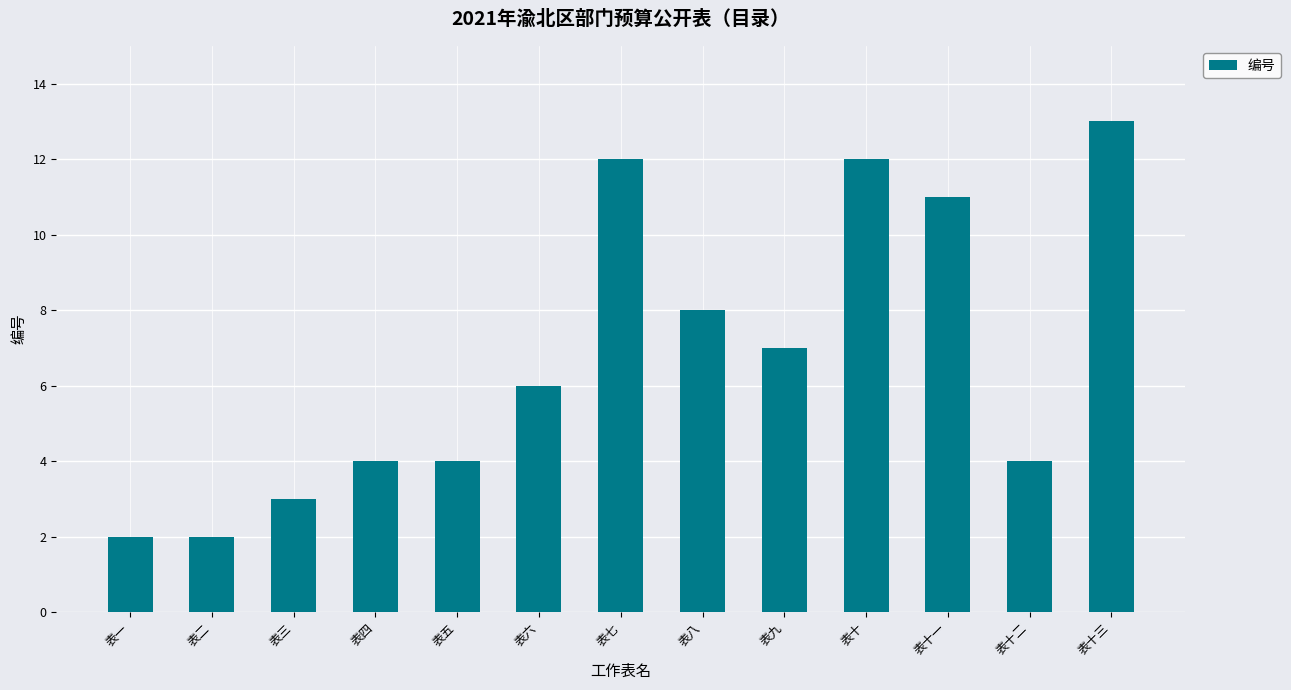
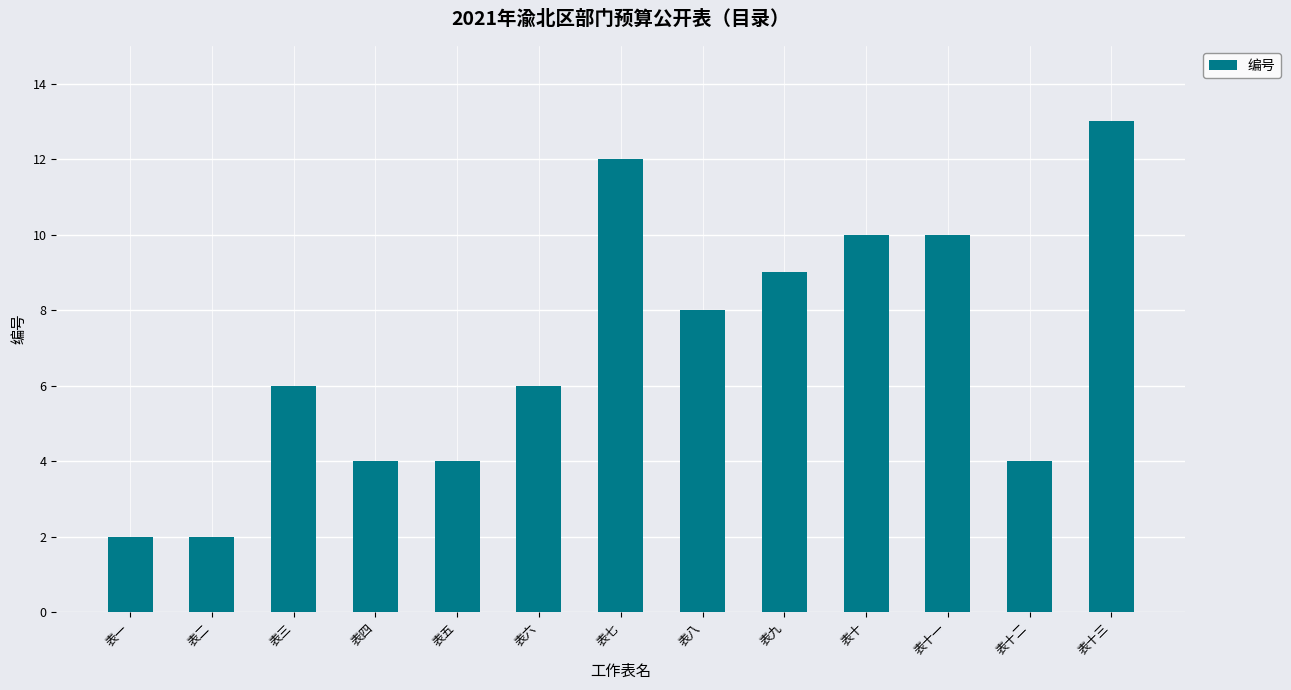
  {
    "表一": 2,
    "表二": 2,
-   "表三": 3,
+   "表三": 6,
    "表四": 4,
    "表五": 4,
    "表六": 6,
    "表七": 12,
    "表八": 8,
-   "表九": 7,
-   "表十": 12,
-   "表十一": 11,
+   "表九": 9,
+   "表十": 10,
+   "表十一": 10,
    "表十二": 4,
    "表十三": 13
  }
